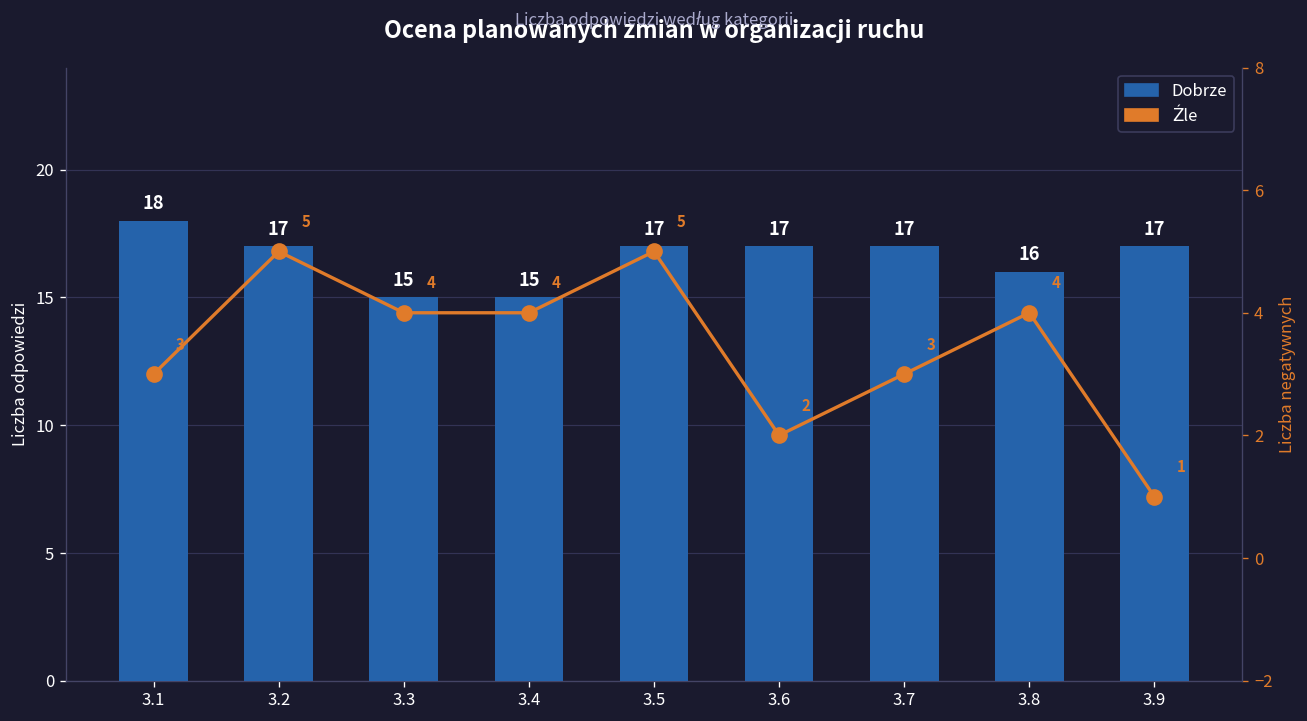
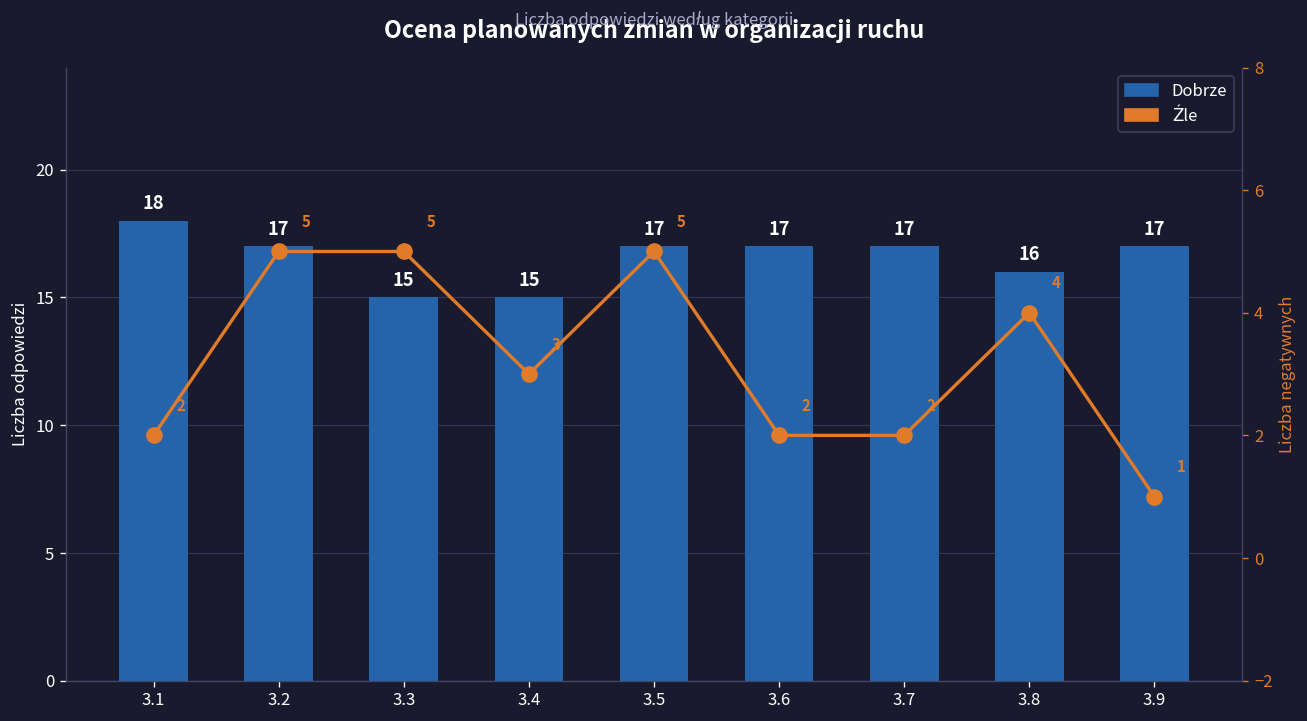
  {
    "Dobrze": {
      "3.1": 18,
      "3.2": 17,
      "3.3": 15,
      "3.4": 15,
      "3.5": 17,
      "3.6": 17,
      "3.7": 17,
      "3.8": 16,
      "3.9": 17
    },
    "Źle": {
-     "3.1": 3,
-     "3.3": 4,
-     "3.4": 4,
-     "3.7": 3
+     "3.1": 2,
+     "3.3": 5,
+     "3.4": 3,
+     "3.7": 2
    }
  }
